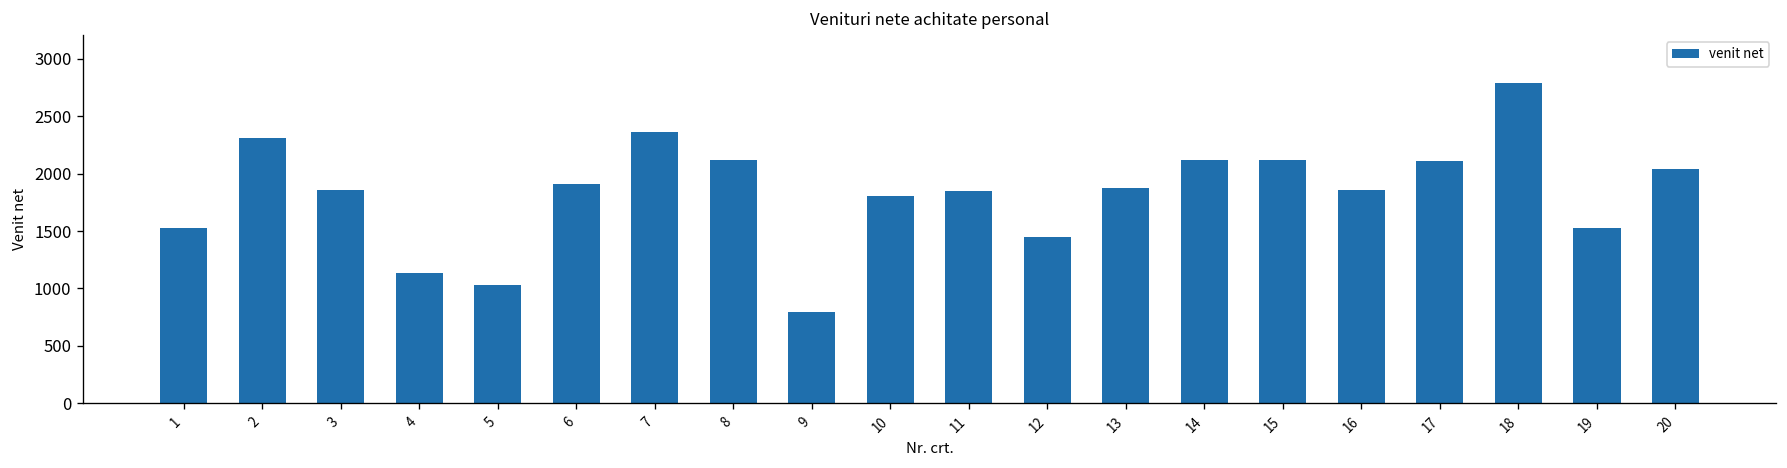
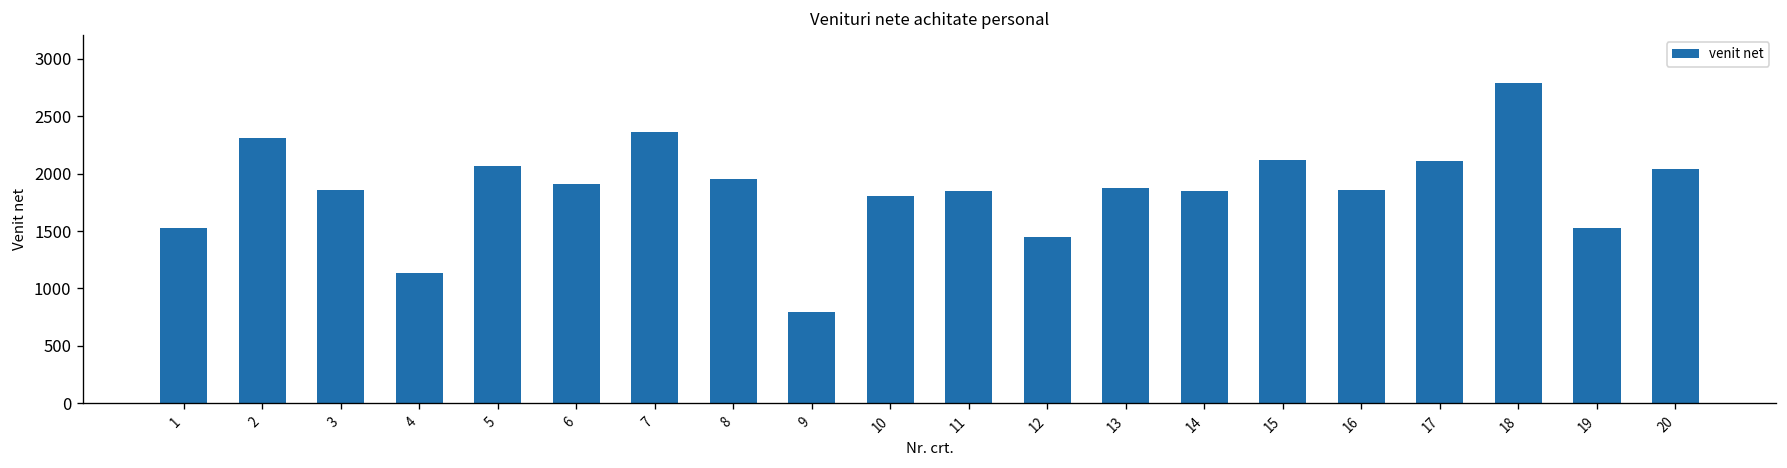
  {
    "1": 1500,
    "2": 2300,
    "3": 1900,
    "4": 1100,
-   "5": 1000,
+   "5": 2100,
    "6": 1900,
    "7": 2400,
-   "8": 2100,
+   "8": 2000,
    "9": 800,
    "10": 1800,
    "11": 1900,
    "12": 1400,
    "13": 1900,
-   "14": 2100,
+   "14": 1800,
    "15": 2100,
    "16": 1900,
    "17": 2100,
    "18": 2800,
    "19": 1500,
    "20": 2000
  }
